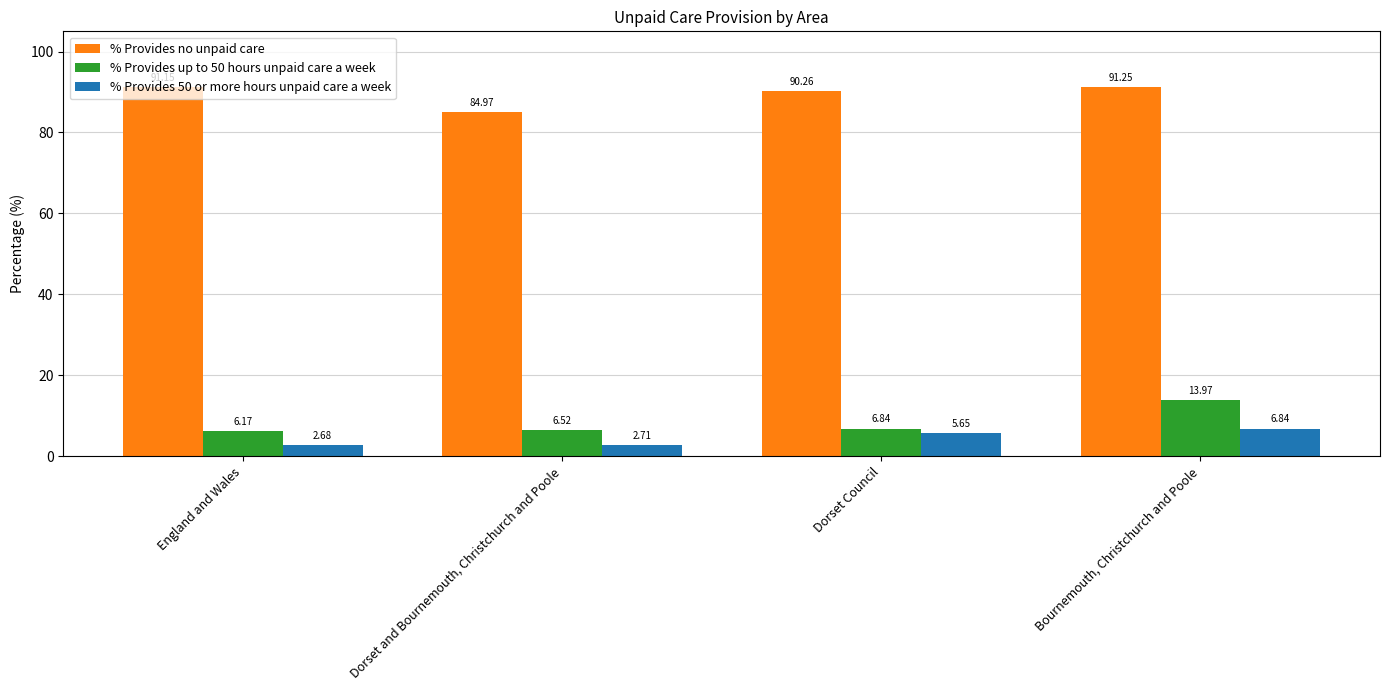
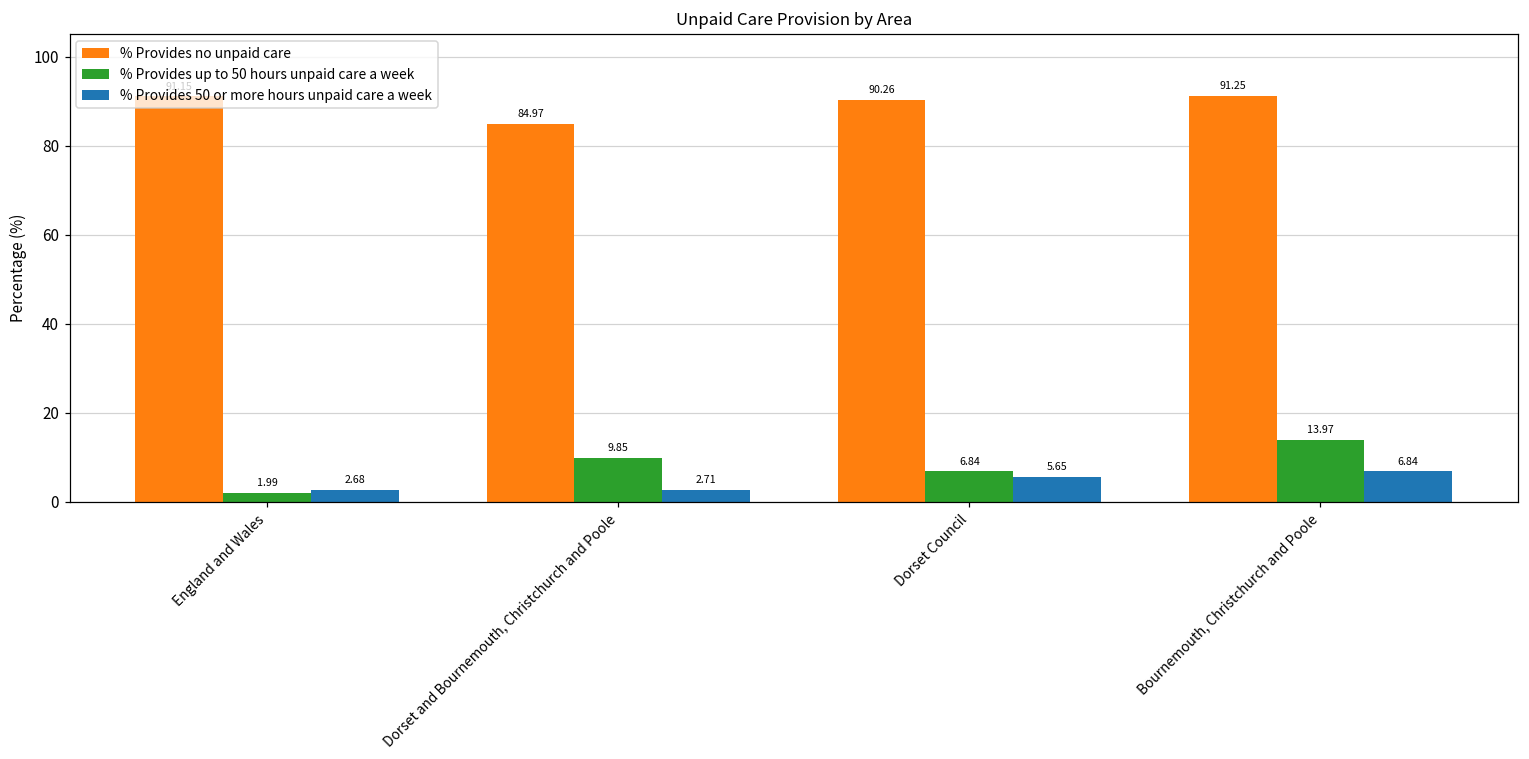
  {
    "% Provides no unpaid care": {
      "Dorset and Bournemouth, Christchurch and Poole": 84.97,
      "Dorset Council": 90.26,
      "Bournemouth, Christchurch and Poole": 91.25
    },
    "% Provides up to 50 hours unpaid care a week": {
-     "England and Wales": 6.17,
-     "Dorset and Bournemouth, Christchurch and Poole": 6.52,
+     "England and Wales": 1.99,
+     "Dorset and Bournemouth, Christchurch and Poole": 9.85,
      "Dorset Council": 6.84,
      "Bournemouth, Christchurch and Poole": 13.97
    },
    "% Provides 50 or more hours unpaid care a week": {
      "England and Wales": 2.68,
      "Dorset and Bournemouth, Christchurch and Poole": 2.71,
      "Dorset Council": 5.65,
      "Bournemouth, Christchurch and Poole": 6.84
    }
  }
